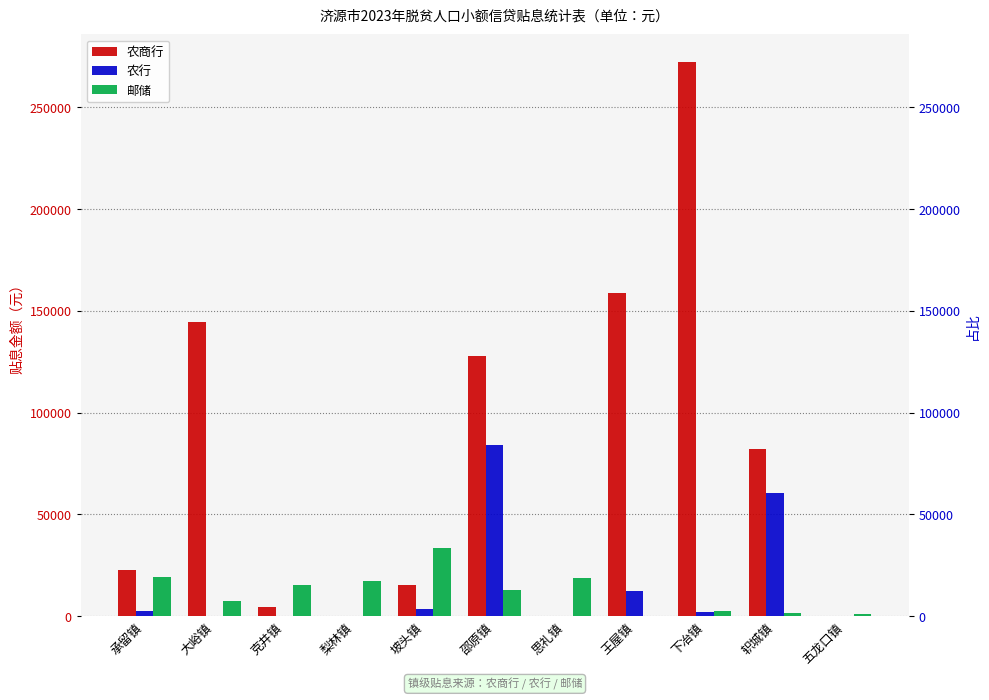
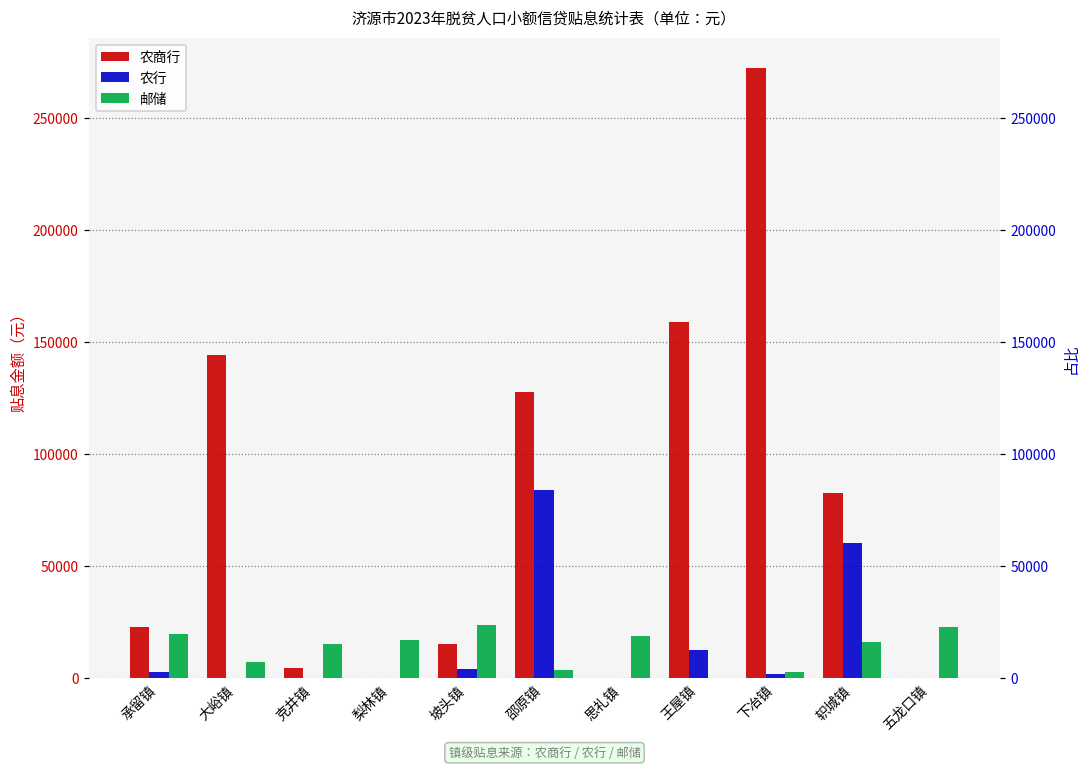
  {
    "农商行": {
      "承留镇": 23000,
      "大峪镇": 144000,
      "克井镇": 5000,
      "梨林镇": 0,
      "坡头镇": 15000,
      "邵原镇": 128000,
      "思礼镇": 0,
      "王屋镇": 159000,
      "下冶镇": 272000,
      "轵城镇": 82000,
      "五龙口镇": 0
    },
    "农行": {
      "承留镇": 2000,
      "大峪镇": 0,
      "克井镇": 0,
      "梨林镇": 0,
      "坡头镇": 4000,
      "邵原镇": 84000,
      "思礼镇": 0,
      "王屋镇": 13000,
      "下冶镇": 2000,
      "轵城镇": 60000,
      "五龙口镇": 0
    },
    "邮储": {
      "承留镇": 19000,
      "大峪镇": 7000,
      "克井镇": 15000,
      "梨林镇": 17000,
-     "坡头镇": 34000,
-     "邵原镇": 13000,
+     "坡头镇": 23000,
+     "邵原镇": 4000,
      "思礼镇": 19000,
      "王屋镇": 0,
      "下冶镇": 3000,
-     "轵城镇": 2000,
-     "五龙口镇": 1000
+     "轵城镇": 16000,
+     "五龙口镇": 23000
    }
  }
